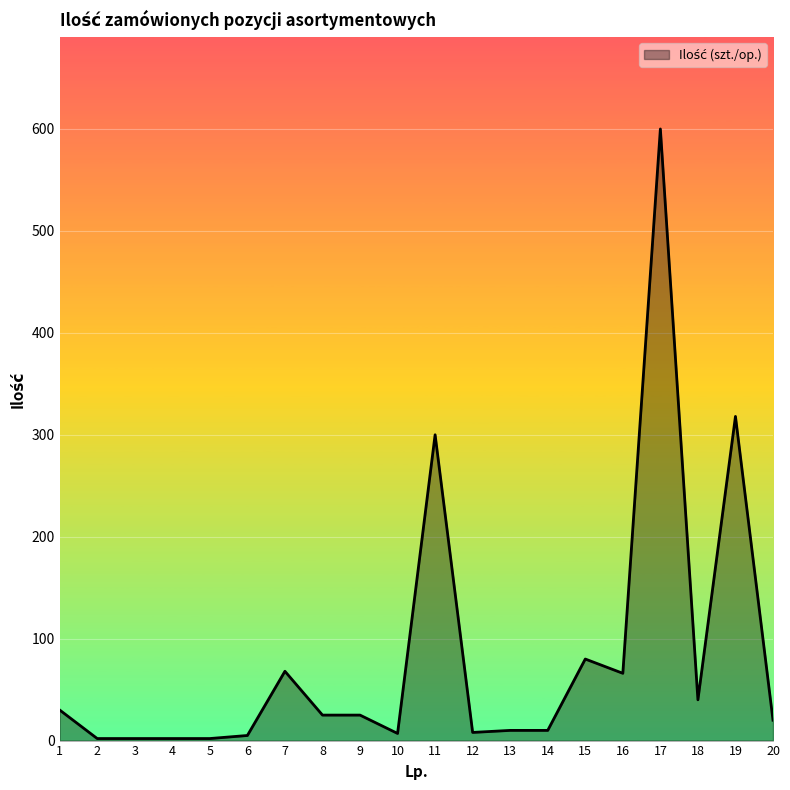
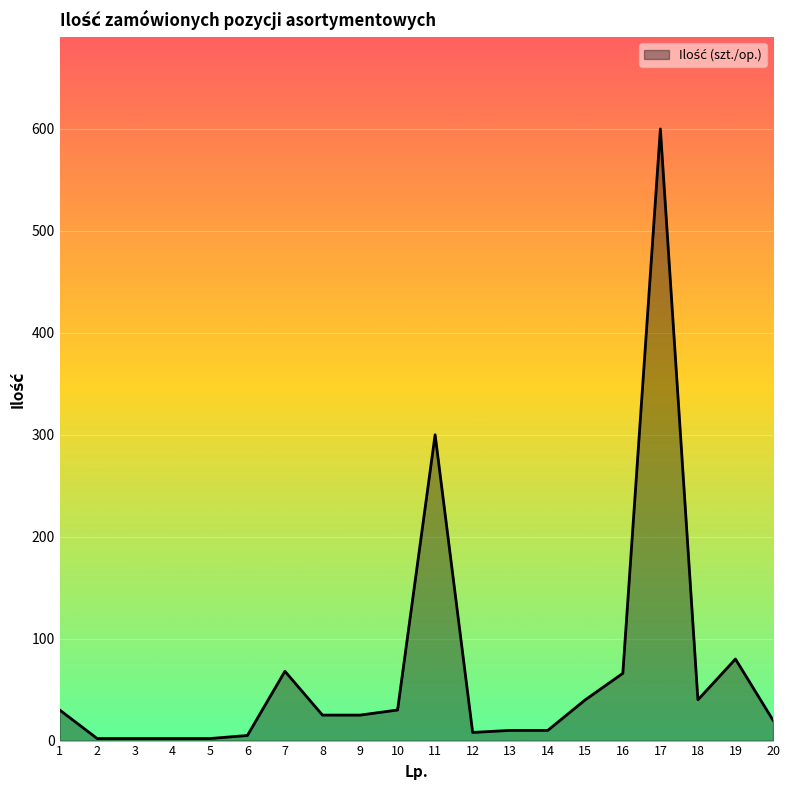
  {
    "1": 30,
    "2": 2,
    "3": 2,
    "4": 2,
    "5": 2,
    "6": 5,
    "7": 68,
    "8": 25,
    "9": 25,
-   "10": 7,
+   "10": 30,
    "11": 300,
    "12": 8,
    "13": 10,
    "14": 10,
-   "15": 80,
+   "15": 40,
    "16": 66,
    "17": 600,
    "18": 40,
-   "19": 318,
+   "19": 80,
    "20": 20
  }
